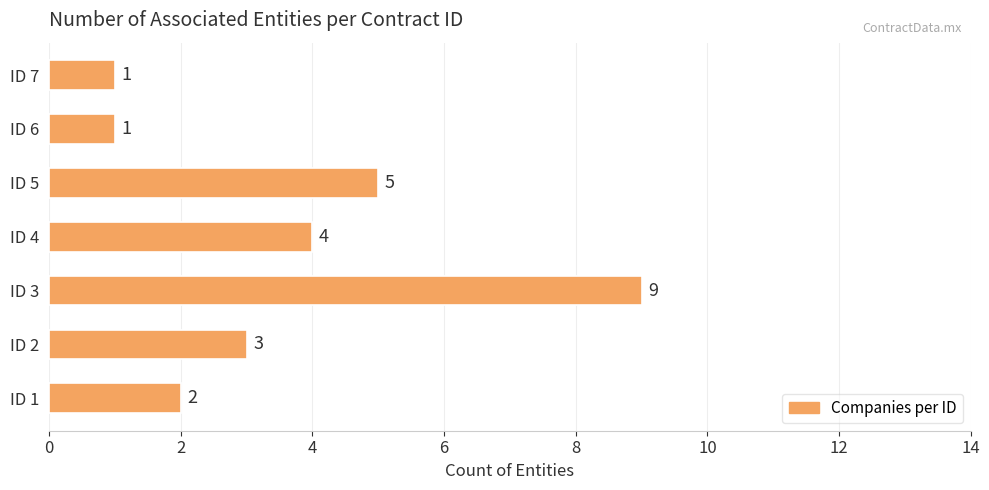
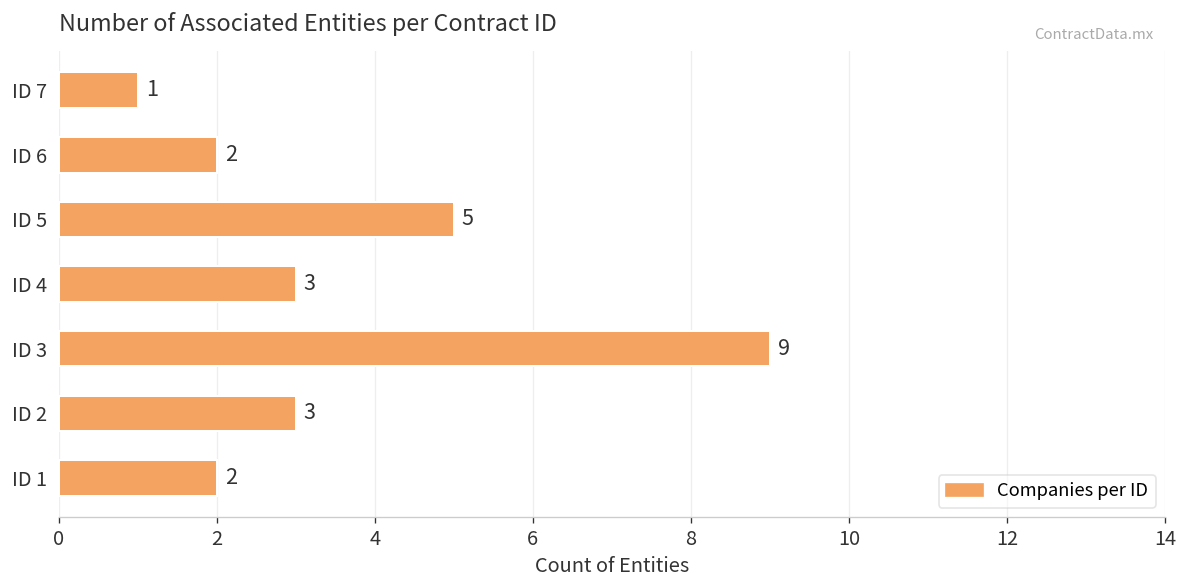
  {
    "ID 7": 1,
-   "ID 6": 1,
+   "ID 6": 2,
    "ID 5": 5,
-   "ID 4": 4,
+   "ID 4": 3,
    "ID 3": 9,
    "ID 2": 3,
    "ID 1": 2
  }
